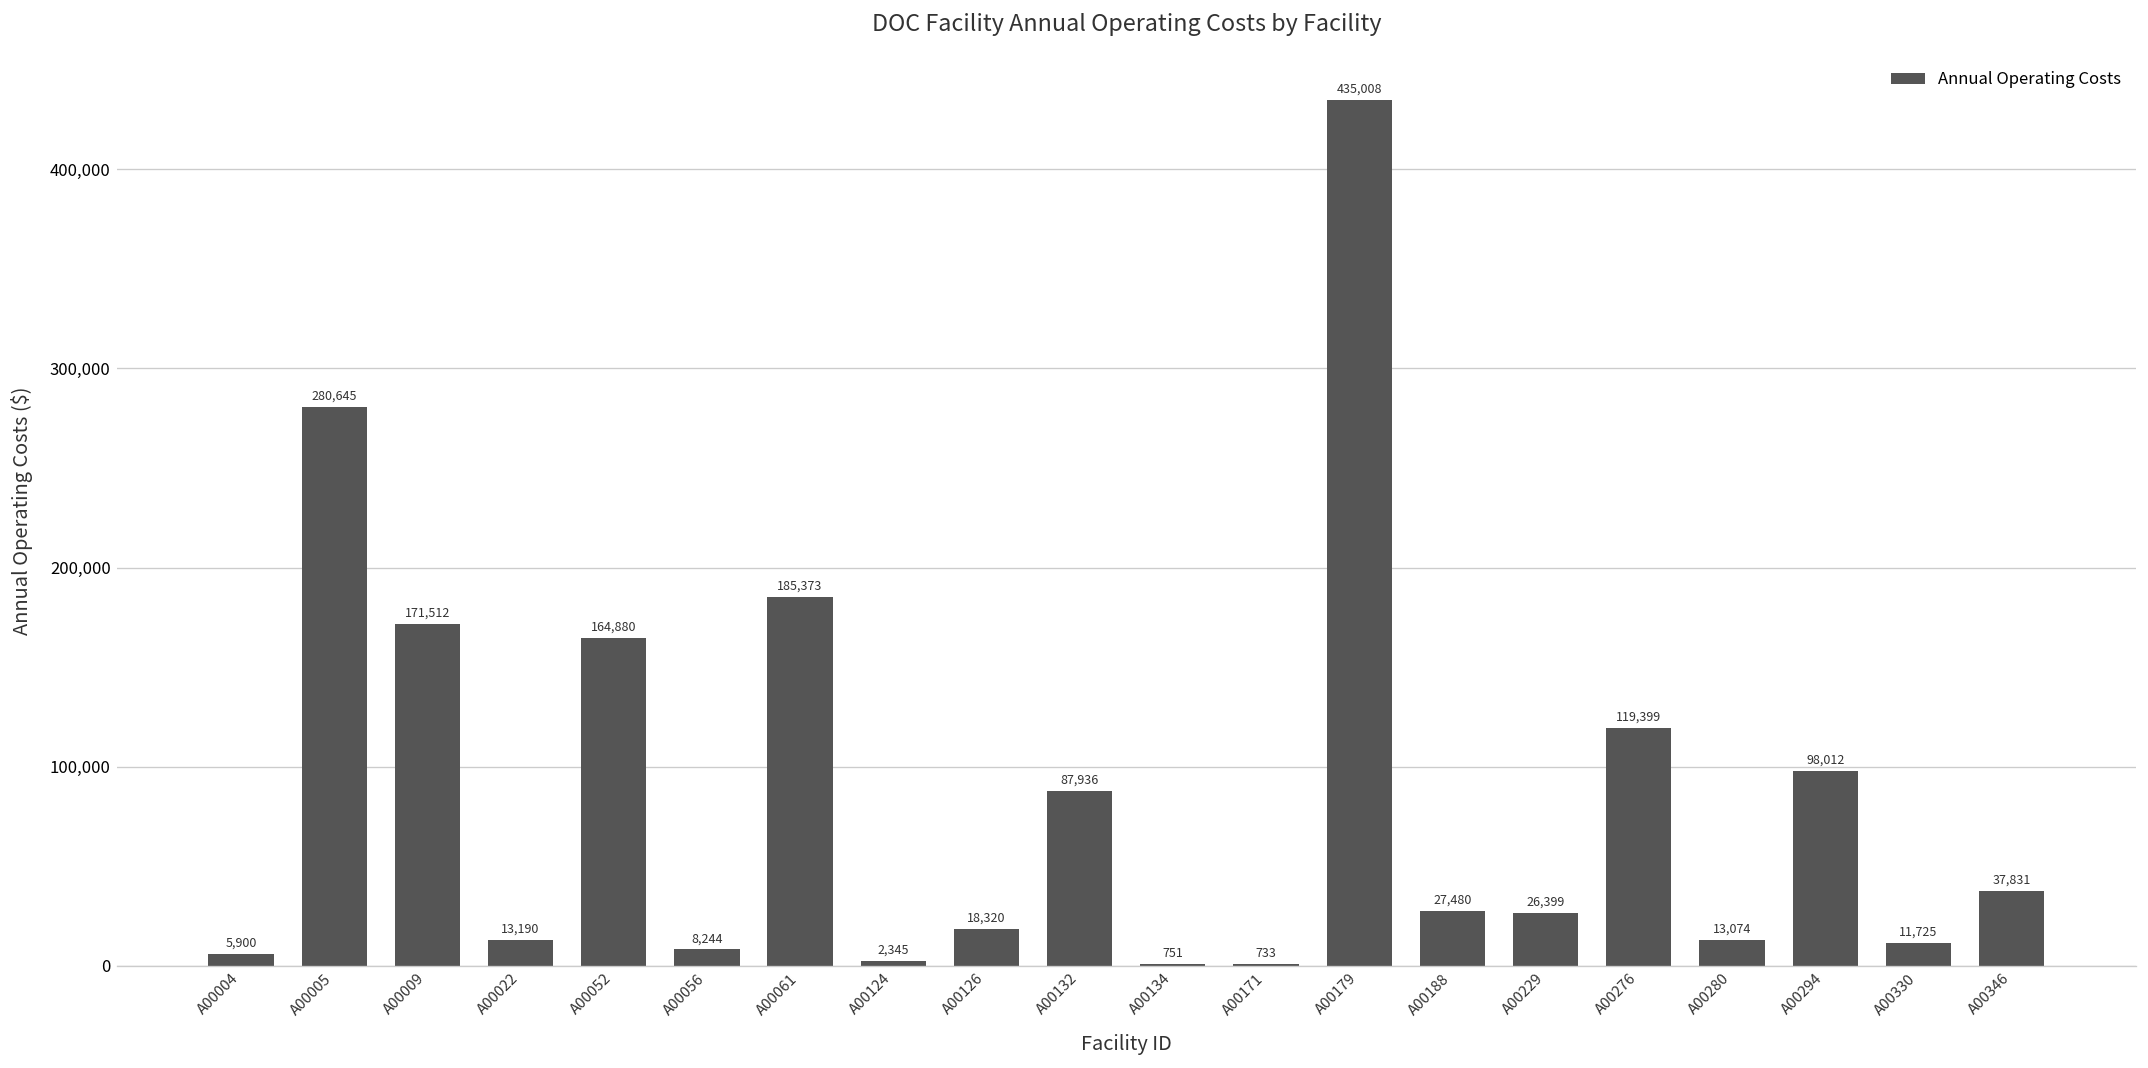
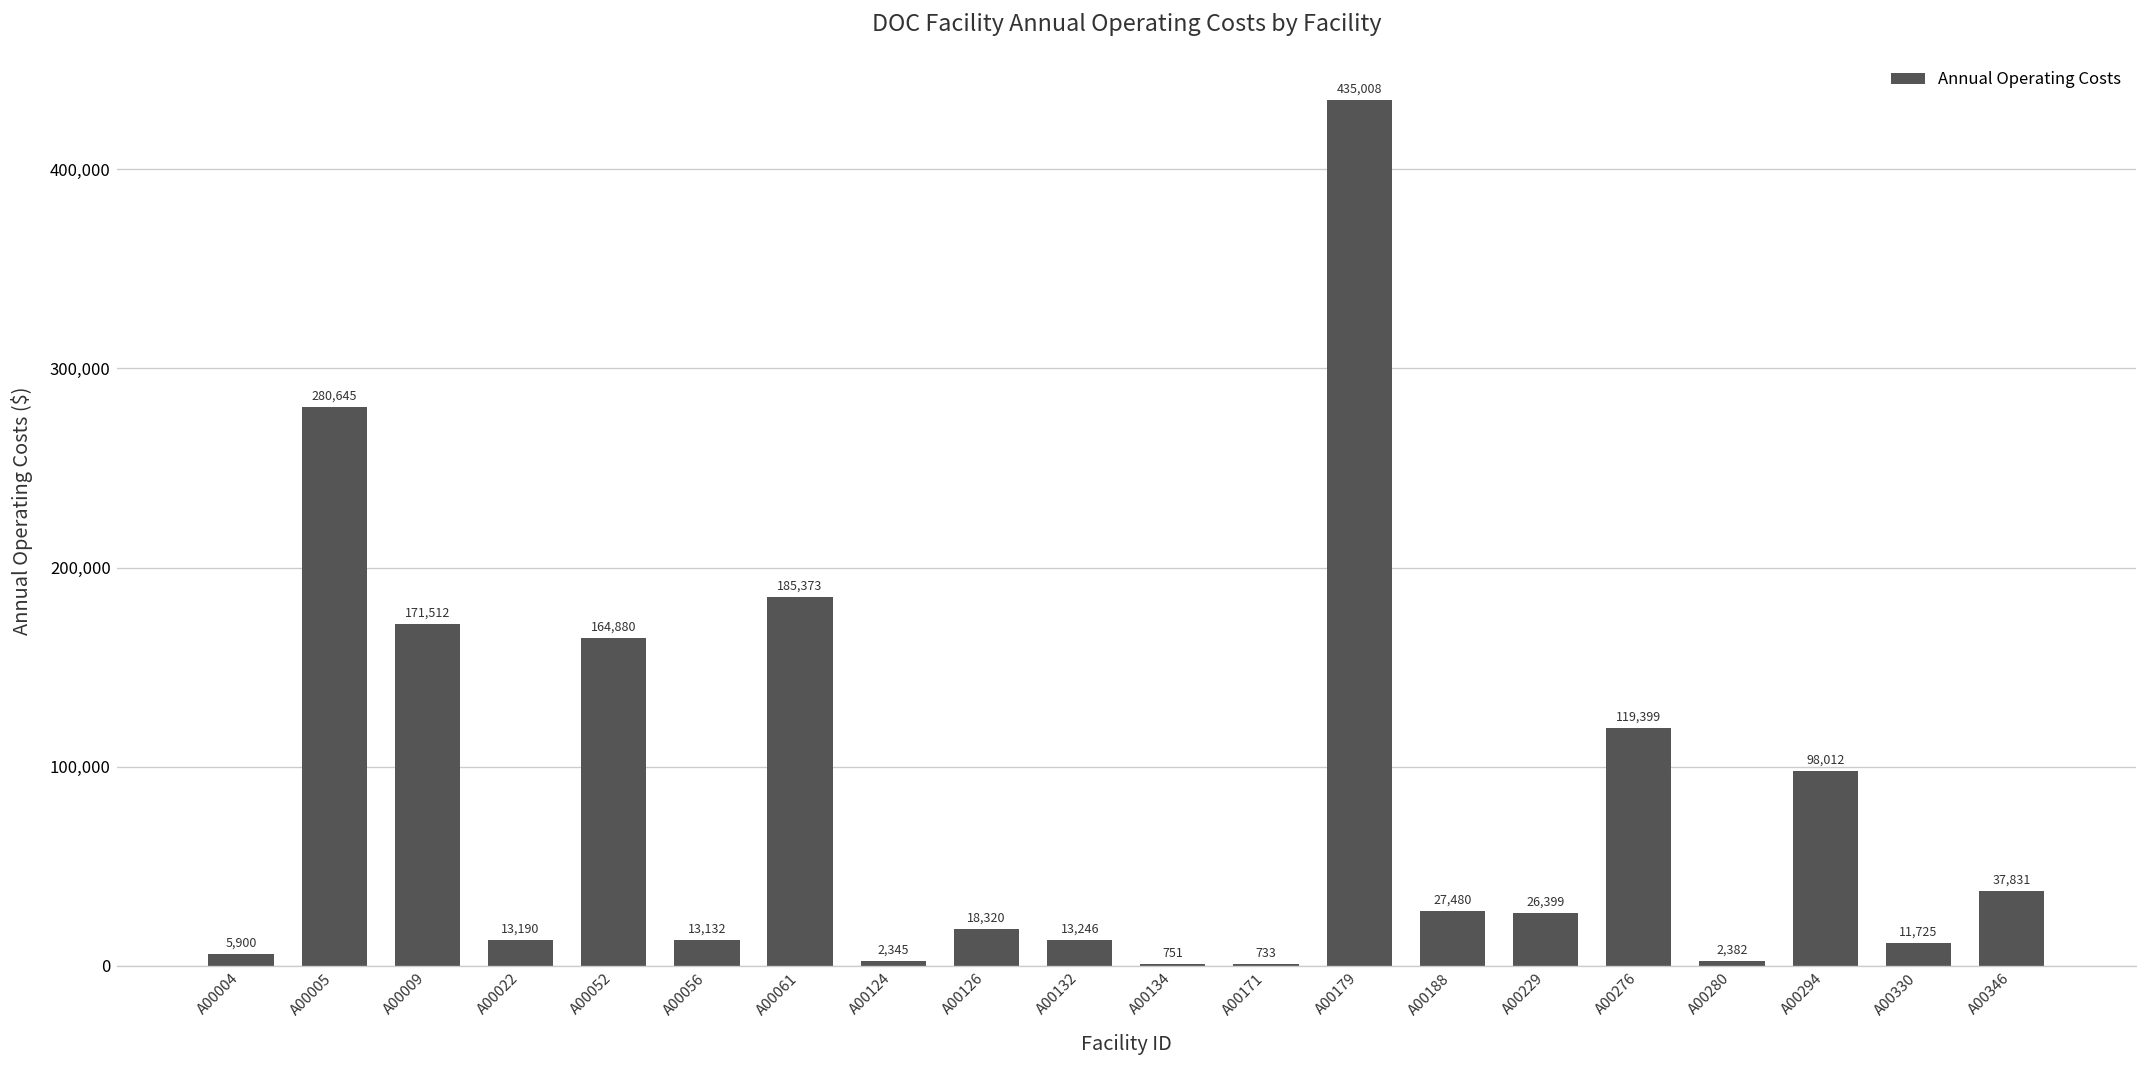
  {
    "A00004": "5,900",
    "A00005": "280,645",
    "A00009": "171,512",
    "A00022": "13,190",
    "A00052": "164,880",
-   "A00056": "8,244",
+   "A00056": "13,132",
    "A00061": "185,373",
    "A00124": "2,345",
    "A00126": "18,320",
-   "A00132": "87,936",
+   "A00132": "13,246",
    "A00134": "751",
    "A00171": "733",
    "A00179": "435,008",
    "A00188": "27,480",
    "A00229": "26,399",
    "A00276": "119,399",
-   "A00280": "13,074",
+   "A00280": "2,382",
    "A00294": "98,012",
    "A00330": "11,725",
    "A00346": "37,831"
  }
